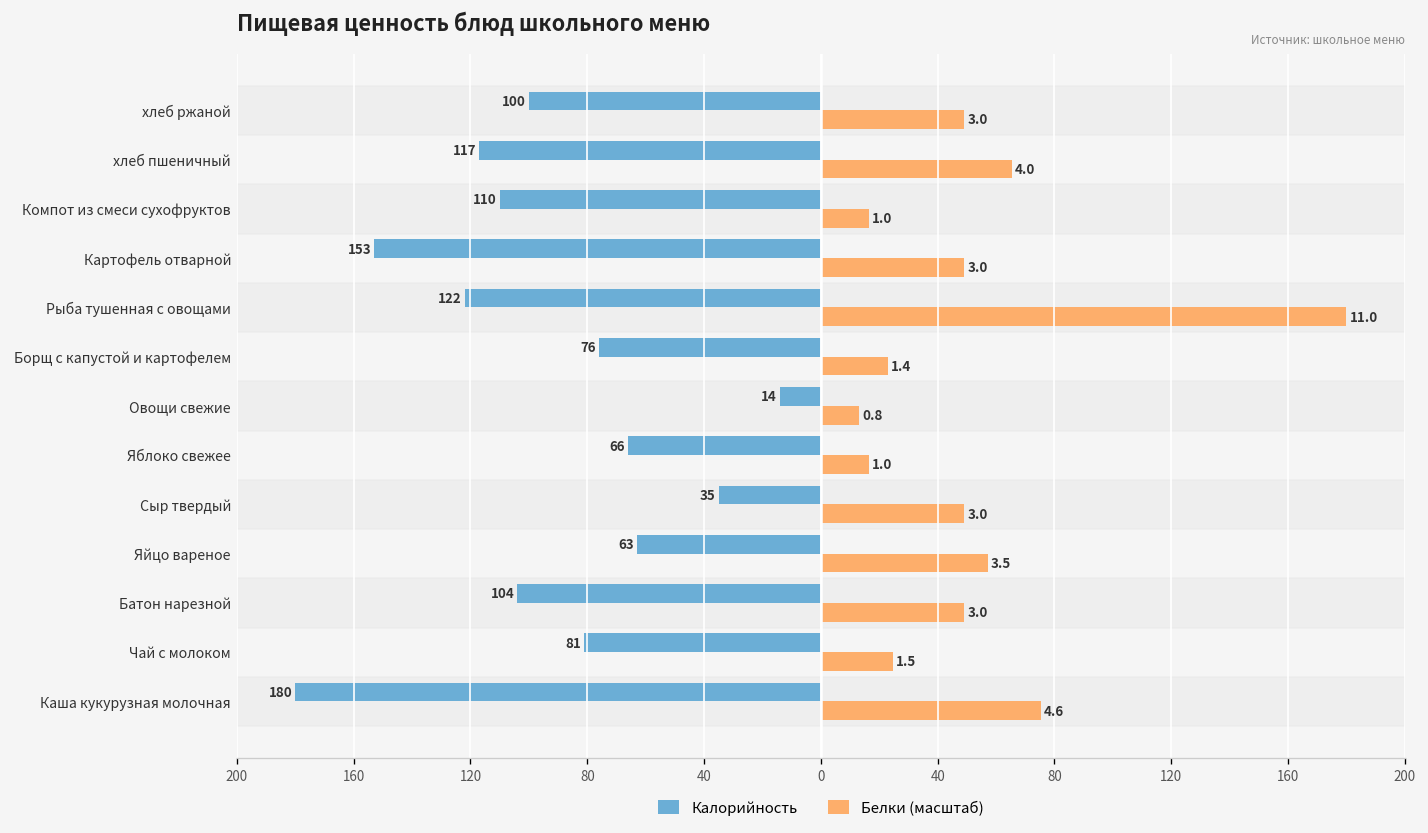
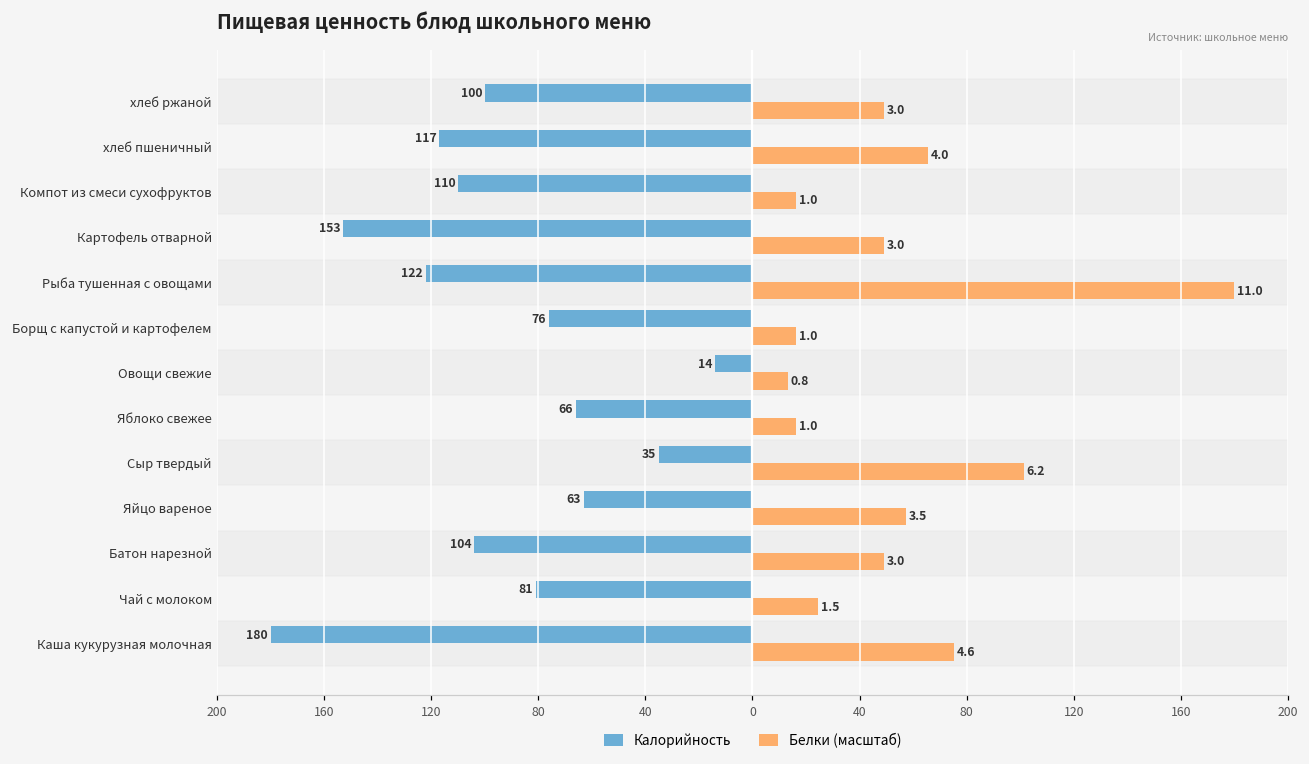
  {
    "Белки (масштаб)": {
-     "Борщ с капустой и картофелем": 1.4,
-     "Сыр твердый": 3.0
+     "Борщ с капустой и картофелем": 1.0,
+     "Сыр твердый": 6.2
    }
  }
